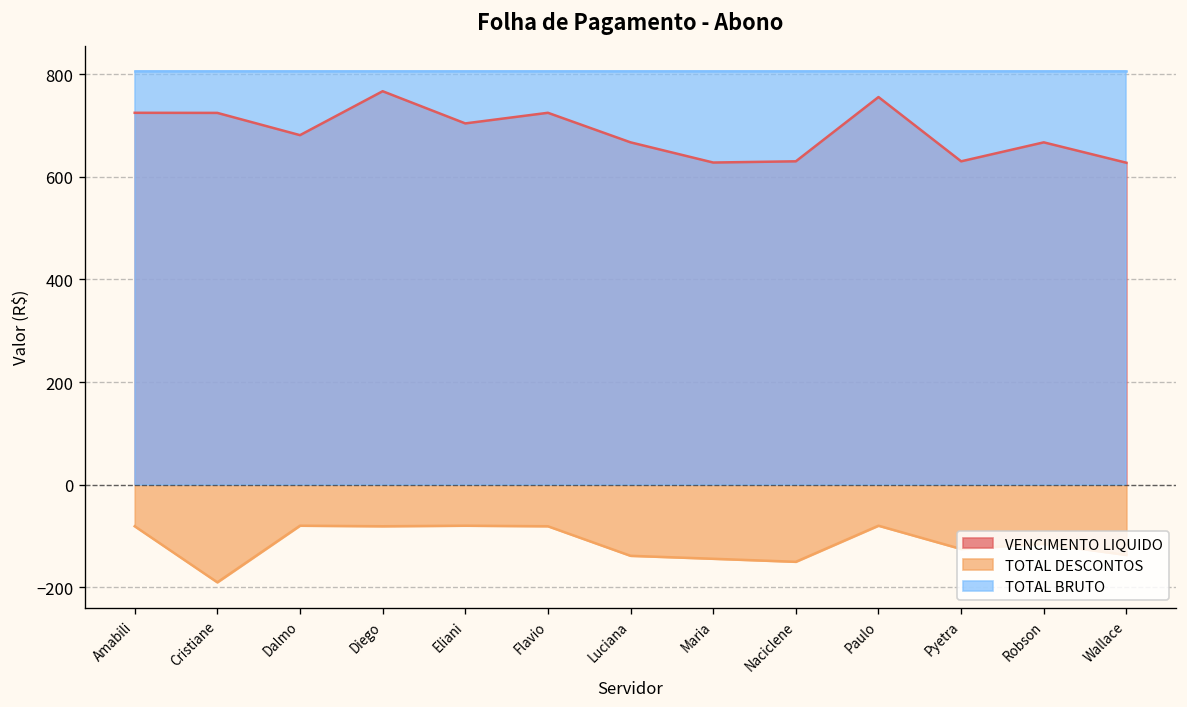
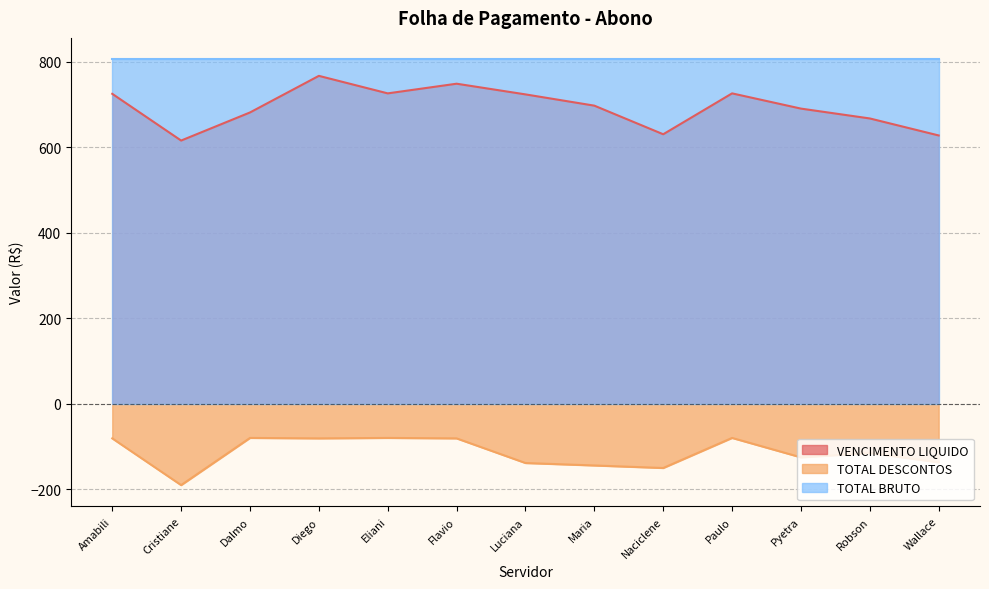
  {
    "VENCIMENTO LIQUIDO": {
      "Amabili": 720,
-     "Cristiane": 720,
+     "Cristiane": 620,
      "Dalmo": 680,
      "Diego": 770,
-     "Eliani": 700,
-     "Flavio": 720,
-     "Luciana": 670,
-     "Maria": 630,
+     "Eliani": 730,
+     "Flavio": 750,
+     "Luciana": 720,
+     "Maria": 700,
      "Naciclene": 630,
-     "Paulo": 760,
-     "Pyetra": 630,
+     "Paulo": 730,
+     "Pyetra": 690,
      "Robson": 670,
      "Wallace": 630
    },
    "TOTAL BRUTO": {
      "Amabili": 810,
      "Cristiane": 810,
      "Dalmo": 810,
      "Diego": 810,
      "Eliani": 810,
      "Flavio": 810,
      "Luciana": 810,
      "Maria": 810,
      "Naciclene": 810,
      "Paulo": 810,
      "Pyetra": 810,
      "Robson": 810,
      "Wallace": 810
    }
  }
